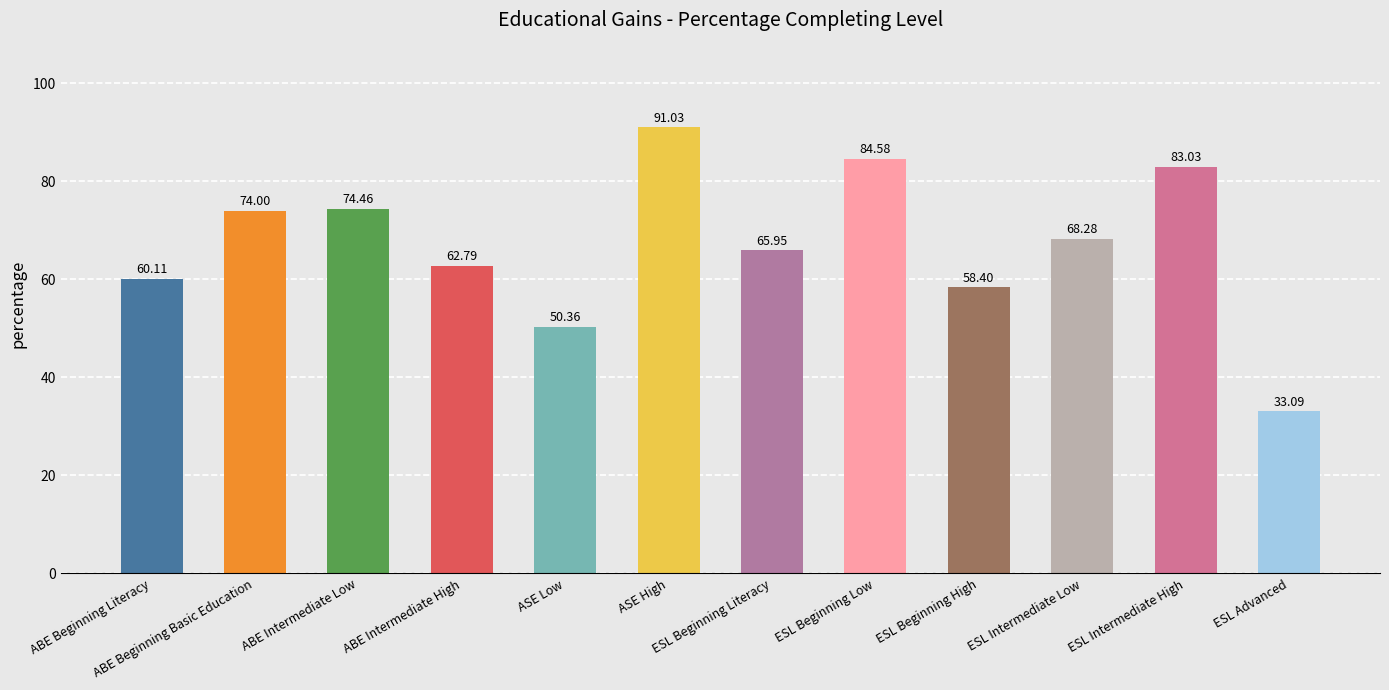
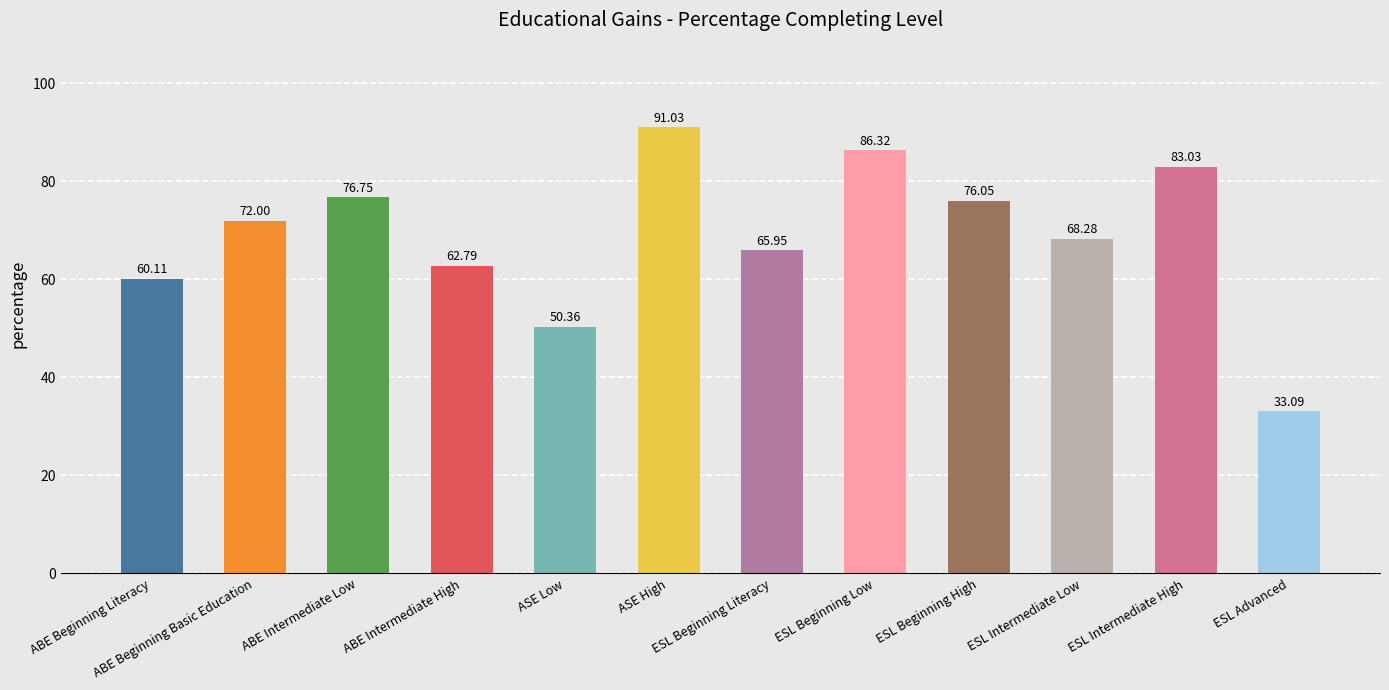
  {
    "ABE Beginning Literacy": 60.11,
-   "ABE Beginning Basic Education": 74.00,
-   "ABE Intermediate Low": 74.46,
+   "ABE Beginning Basic Education": 72.00,
+   "ABE Intermediate Low": 76.75,
    "ABE Intermediate High": 62.79,
    "ASE Low": 50.36,
    "ASE High": 91.03,
    "ESL Beginning Literacy": 65.95,
-   "ESL Beginning Low": 84.58,
-   "ESL Beginning High": 58.40,
+   "ESL Beginning Low": 86.32,
+   "ESL Beginning High": 76.05,
    "ESL Intermediate Low": 68.28,
    "ESL Intermediate High": 83.03,
    "ESL Advanced": 33.09
  }
